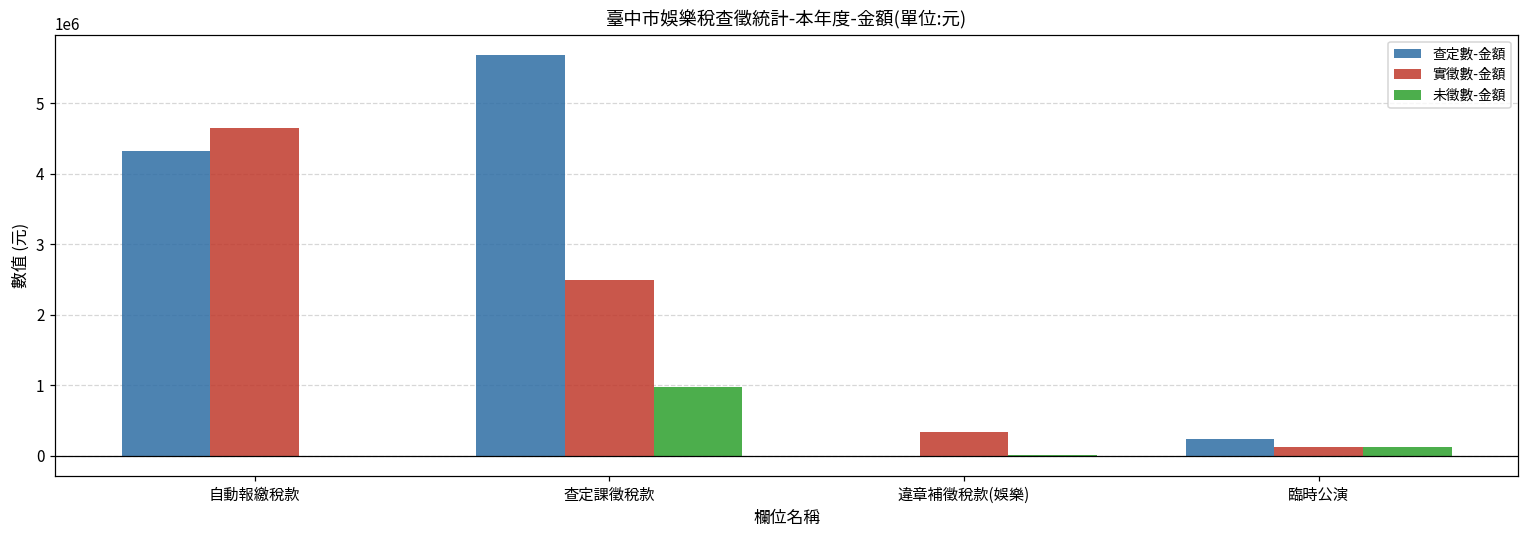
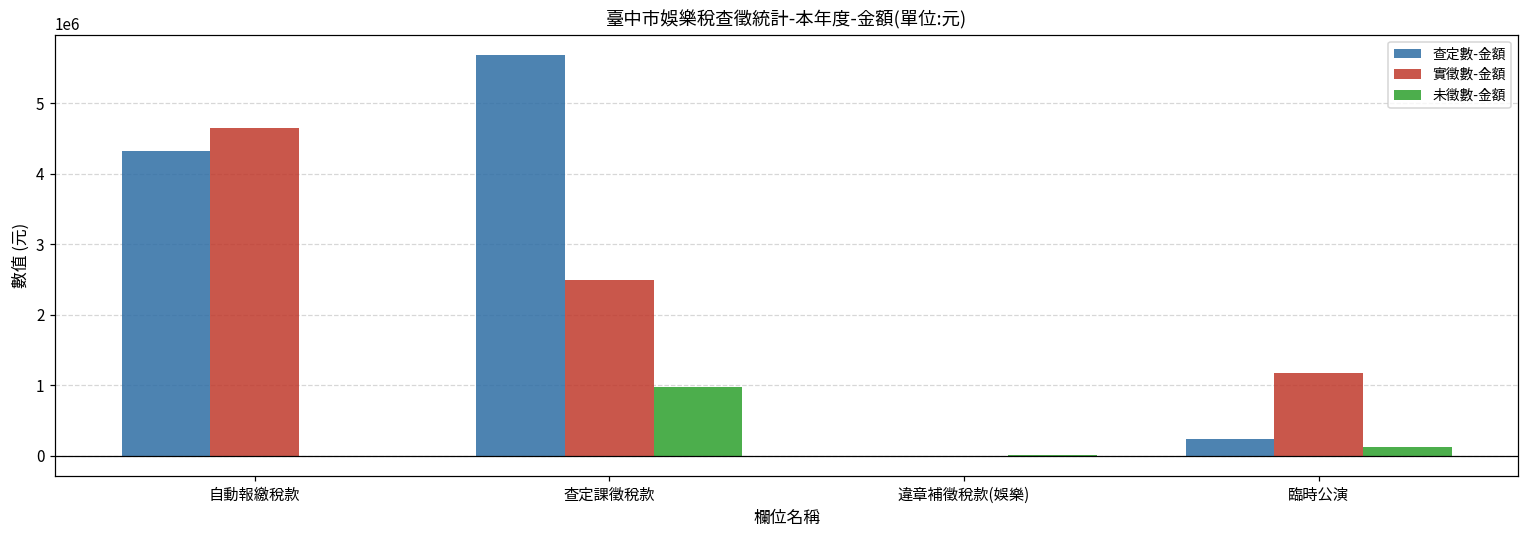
  {
    "查定數-金額": {
      "自動報繳稅款": 4300000,
      "查定課徵稅款": 5700000,
      "臨時公演": 200000
    },
    "實徵數-金額": {
      "自動報繳稅款": 4700000,
      "查定課徵稅款": 2500000,
-     "違章補徵稅款(娛樂)": 300000,
-     "臨時公演": 100000
+     "違章補徵稅款(娛樂)": 0,
+     "臨時公演": 1200000
    },
    "未徵數-金額": {
      "自動報繳稅款": 0,
      "查定課徵稅款": 1000000,
      "臨時公演": 100000
    }
  }
